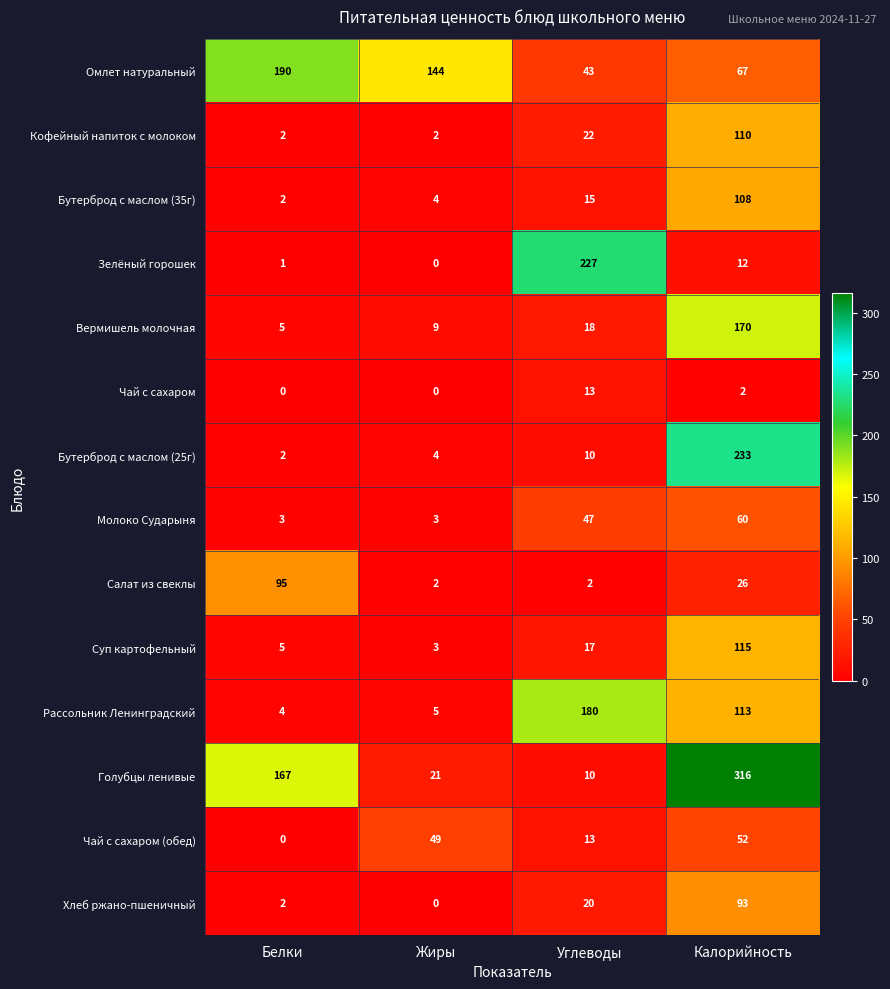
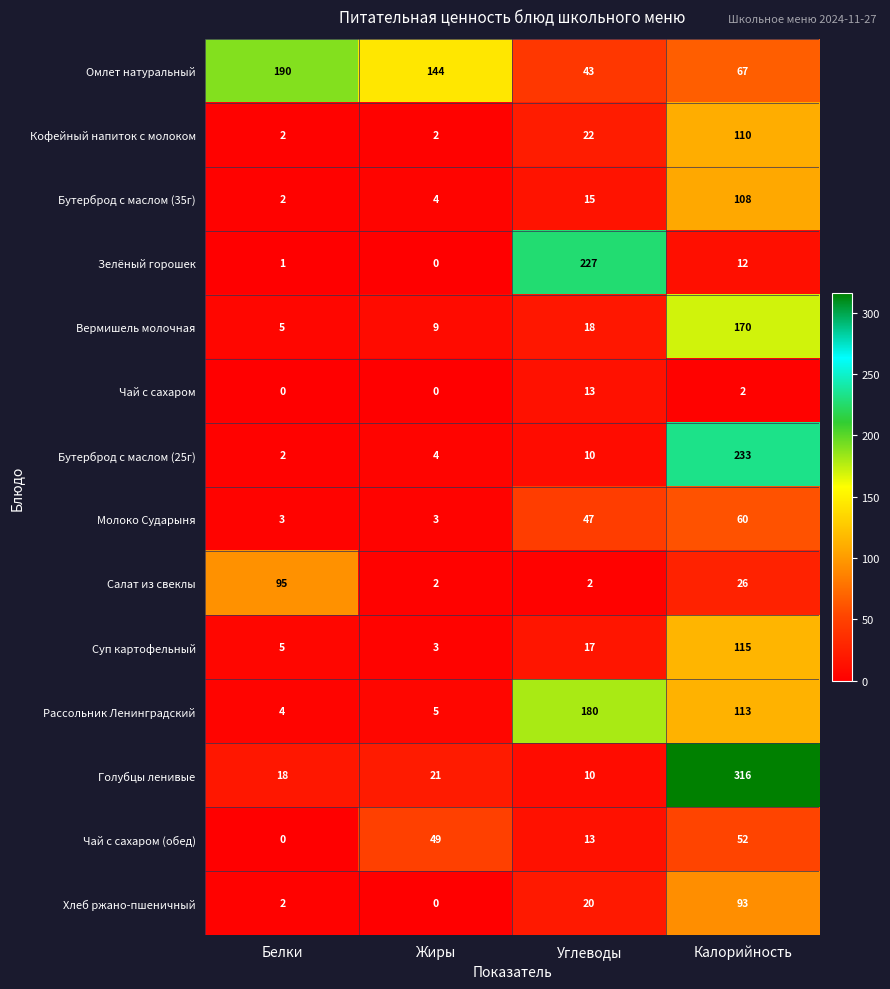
  {
    "Омлет натуральный": {
      "Белки": 190,
      "Жиры": 144,
      "Углеводы": 43,
      "Калорийность": 67
    },
    "Кофейный напиток с молоком": {
      "Белки": 2,
      "Жиры": 2,
      "Углеводы": 22,
      "Калорийность": 110
    },
    "Бутерброд с маслом (35г)": {
      "Белки": 2,
      "Жиры": 4,
      "Углеводы": 15,
      "Калорийность": 108
    },
    "Зелёный горошек": {
      "Белки": 1,
      "Жиры": 0,
      "Углеводы": 227,
      "Калорийность": 12
    },
    "Вермишель молочная": {
      "Белки": 5,
      "Жиры": 9,
      "Углеводы": 18,
      "Калорийность": 170
    },
    "Чай с сахаром": {
      "Белки": 0,
      "Жиры": 0,
      "Углеводы": 13,
      "Калорийность": 2
    },
    "Бутерброд с маслом (25г)": {
      "Белки": 2,
      "Жиры": 4,
      "Углеводы": 10,
      "Калорийность": 233
    },
    "Молоко Сударыня": {
      "Белки": 3,
      "Жиры": 3,
      "Углеводы": 47,
      "Калорийность": 60
    },
    "Салат из свеклы": {
      "Белки": 95,
      "Жиры": 2,
      "Углеводы": 2,
      "Калорийность": 26
    },
    "Суп картофельный": {
      "Белки": 5,
      "Жиры": 3,
      "Углеводы": 17,
      "Калорийность": 115
    },
    "Рассольник Ленинградский": {
      "Белки": 4,
      "Жиры": 5,
      "Углеводы": 180,
      "Калорийность": 113
    },
    "Голубцы ленивые": {
-     "Белки": 167,
+     "Белки": 18,
      "Жиры": 21,
      "Углеводы": 10,
      "Калорийность": 316
    },
    "Чай с сахаром (обед)": {
      "Белки": 0,
      "Жиры": 49,
      "Углеводы": 13,
      "Калорийность": 52
    },
    "Хлеб ржано-пшеничный": {
      "Белки": 2,
      "Жиры": 0,
      "Углеводы": 20,
      "Калорийность": 93
    }
  }
